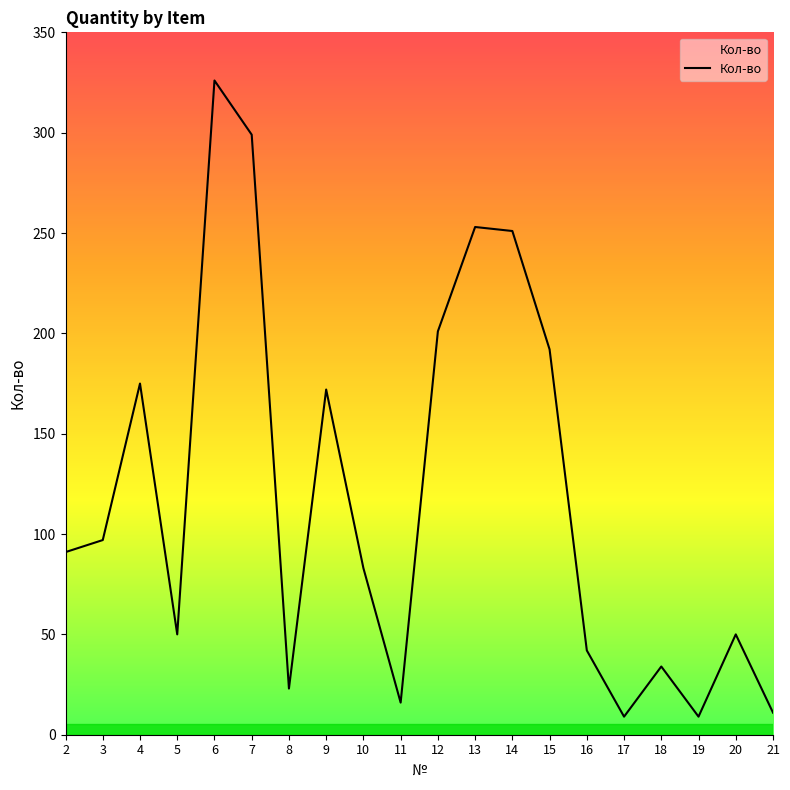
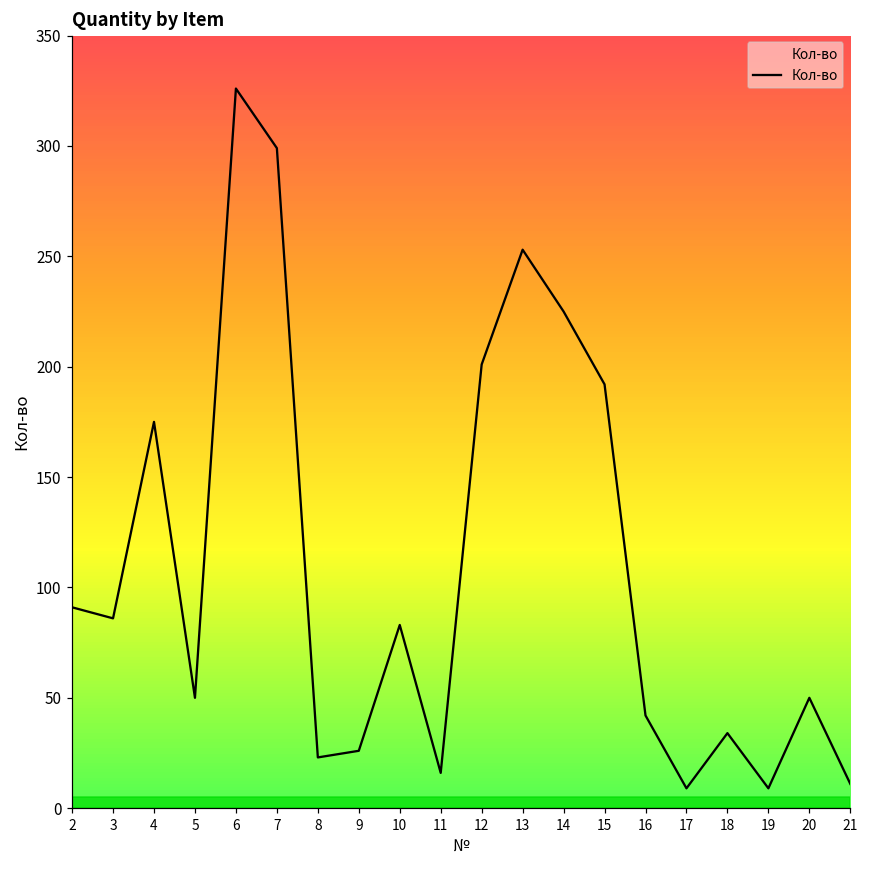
  {
    "2": 91,
-   "3": 97,
+   "3": 86,
    "4": 175,
    "5": 50,
    "6": 326,
    "7": 299,
    "8": 23,
-   "9": 172,
+   "9": 26,
    "10": 83,
    "11": 16,
    "12": 201,
    "13": 253,
-   "14": 251,
+   "14": 225,
    "15": 192,
    "16": 42,
    "17": 9,
    "18": 34,
    "19": 9,
    "20": 50,
    "21": 11
  }
